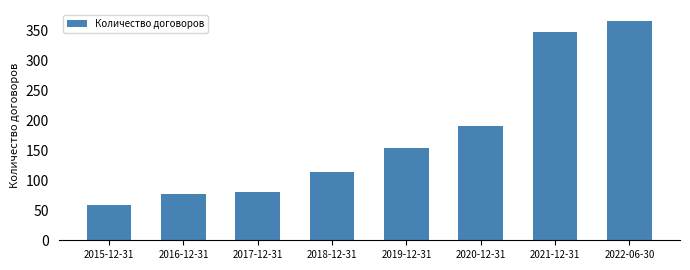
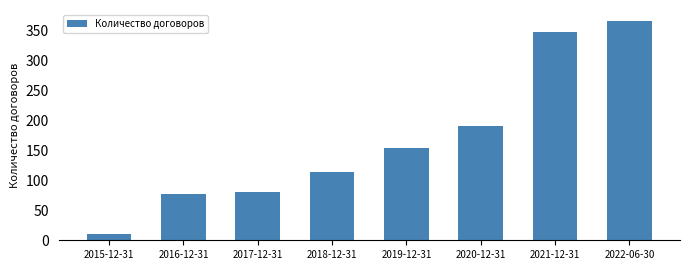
  {
-   "2015-12-31": 60,
+   "2015-12-31": 10,
    "2016-12-31": 80,
    "2017-12-31": 80,
    "2018-12-31": 110,
    "2019-12-31": 150,
    "2020-12-31": 190,
    "2021-12-31": 350,
    "2022-06-30": 370
  }
